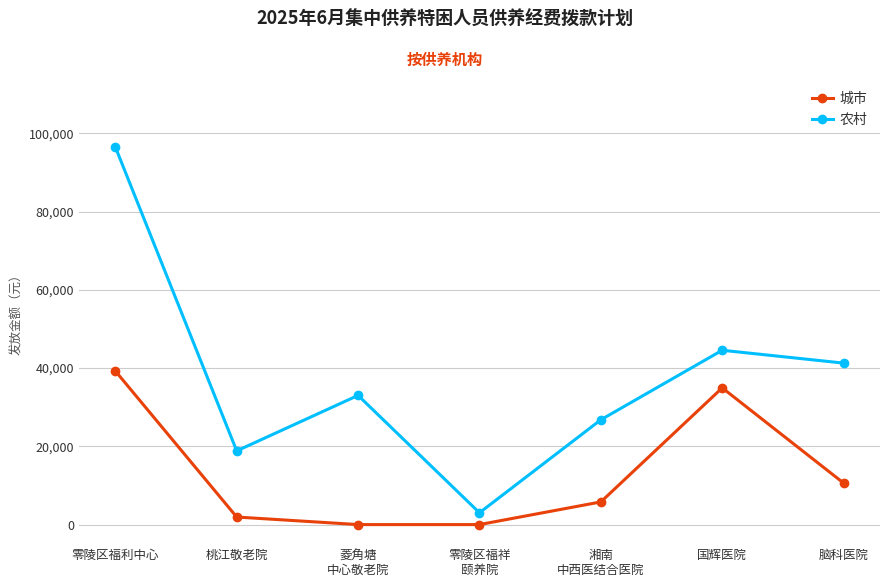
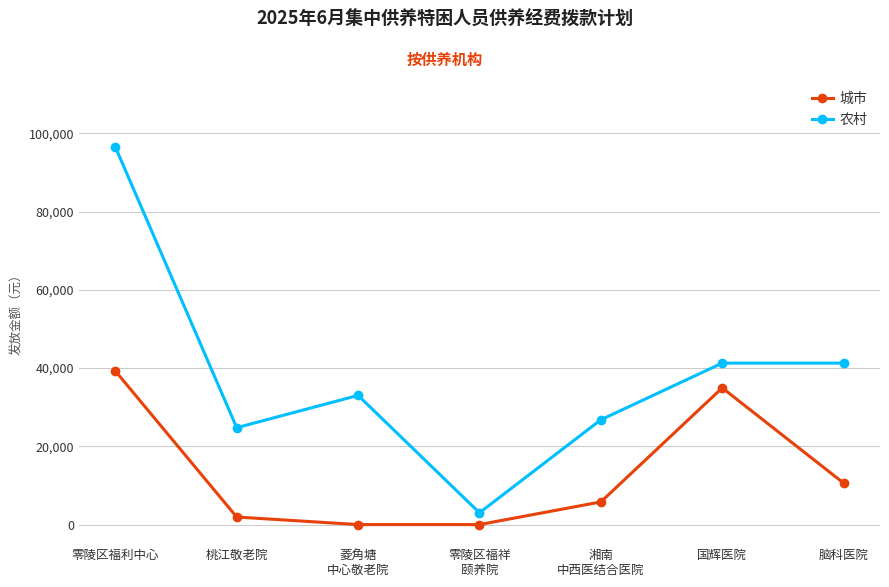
  {
    "城市": {
      "零陵区福利中心": "39,000",
      "桃江敬老院": "2,000",
      "菱角塘 中心敬老院": "0",
      "零陵区福祥 颐养院": "0",
      "湘南 中西医结合医院": "6,000",
      "国辉医院": "35,000",
      "脑科医院": "11,000"
    },
    "农村": {
      "零陵区福利中心": "97,000",
-     "桃江敬老院": "19,000",
+     "桃江敬老院": "25,000",
      "菱角塘 中心敬老院": "33,000",
      "零陵区福祥 颐养院": "3,000",
      "湘南 中西医结合医院": "27,000",
-     "国辉医院": "45,000",
+     "国辉医院": "41,000",
      "脑科医院": "41,000"
    }
  }
